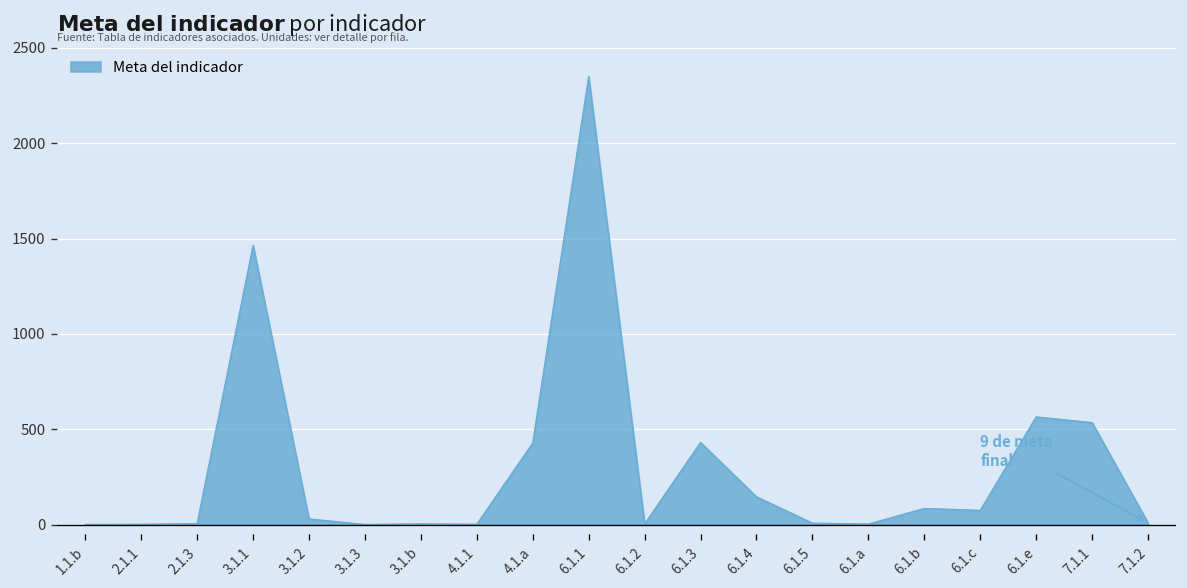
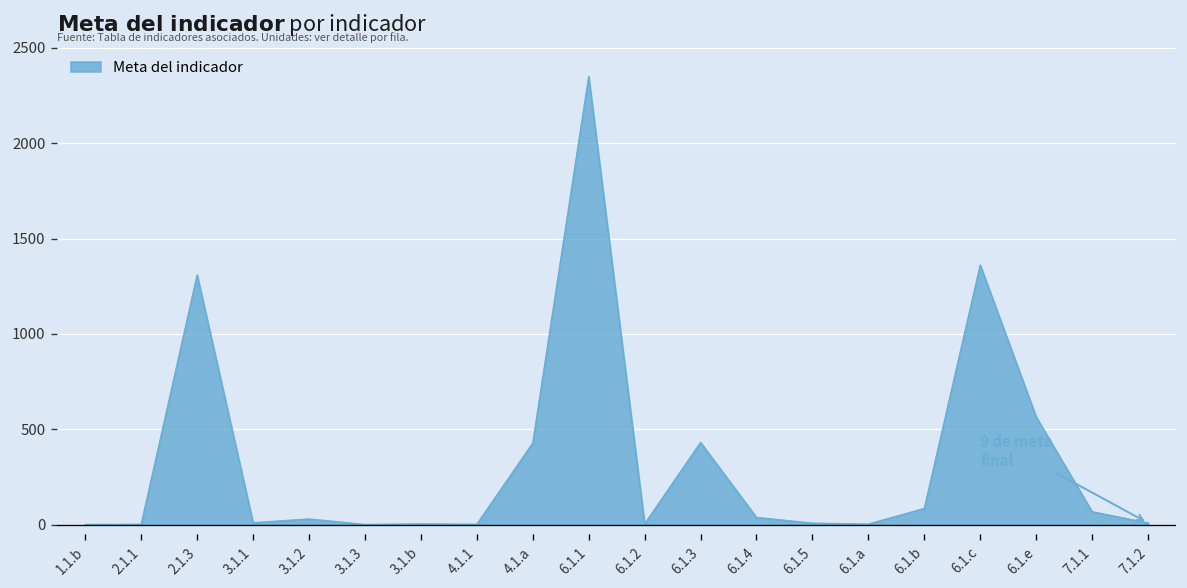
  {
    "1.1.b": 0,
    "2.1.1": 0,
-   "2.1.3": 10,
-   "3.1.1": 1460,
+   "2.1.3": 1310,
+   "3.1.1": 10,
    "3.1.2": 30,
    "3.1.3": 0,
    "3.1.b": 0,
    "4.1.1": 0,
    "4.1.a": 430,
    "6.1.1": 2350,
    "6.1.2": 0,
    "6.1.3": 430,
-   "6.1.4": 150,
+   "6.1.4": 40,
    "6.1.5": 10,
    "6.1.a": 0,
    "6.1.b": 90,
-   "6.1.c": 80,
+   "6.1.c": 1360,
    "6.1.e": 570,
-   "7.1.1": 540,
+   "7.1.1": 70,
    "7.1.2": 10
  }
